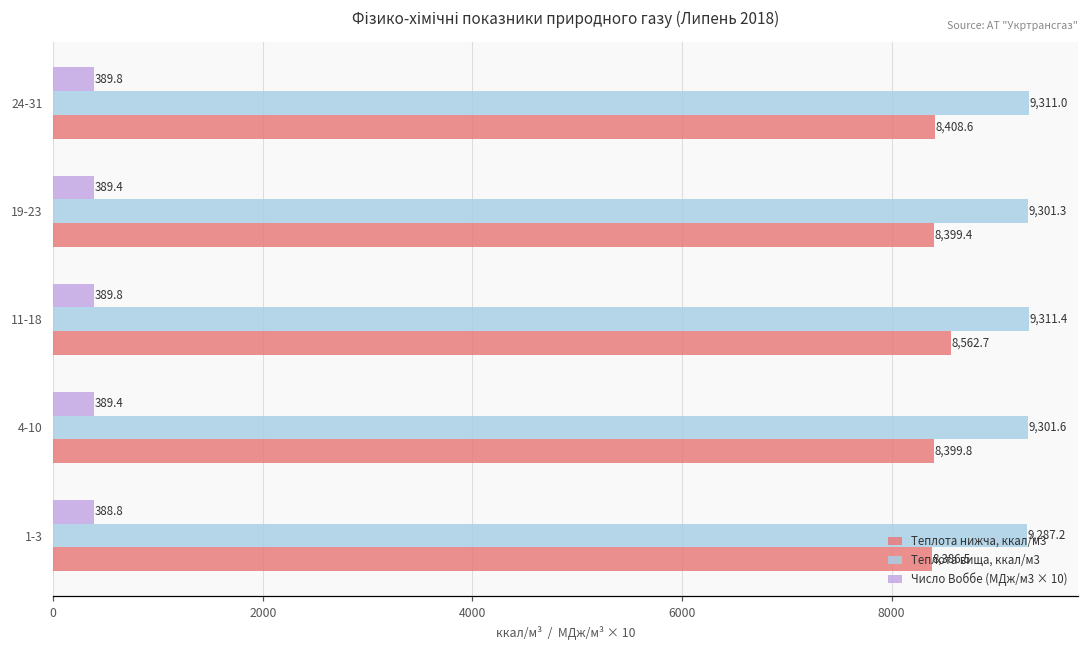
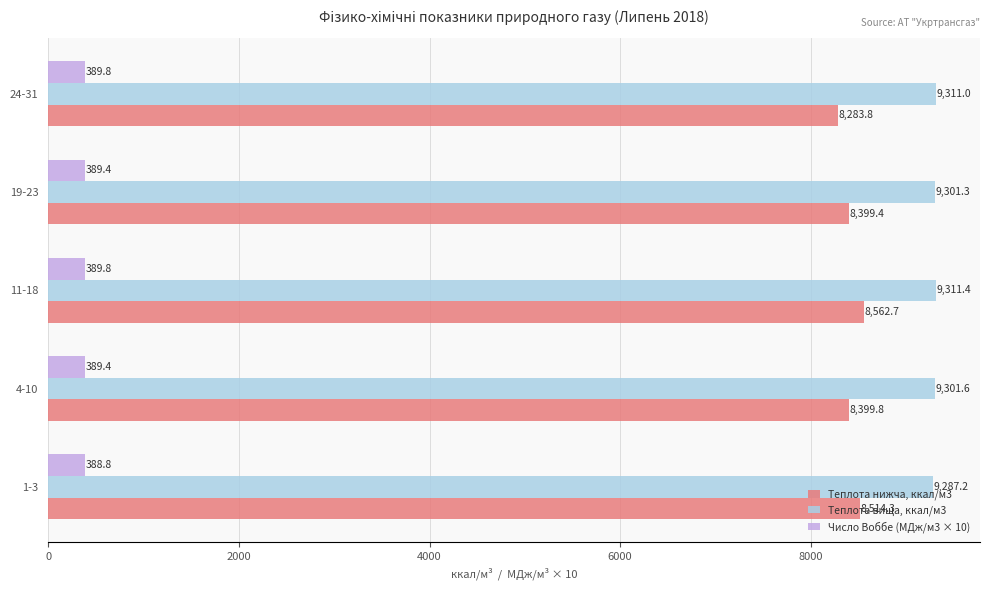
  {
    "Теплота нижча, ккал/м3": {
-     "24-31": "8,408.6",
+     "24-31": "8,283.8",
      "19-23": "8,399.4",
      "11-18": "8,562.7",
      "4-10": "8,399.8",
-     "1-3": "8,386.5"
+     "1-3": "8,514.3"
    }
  }
